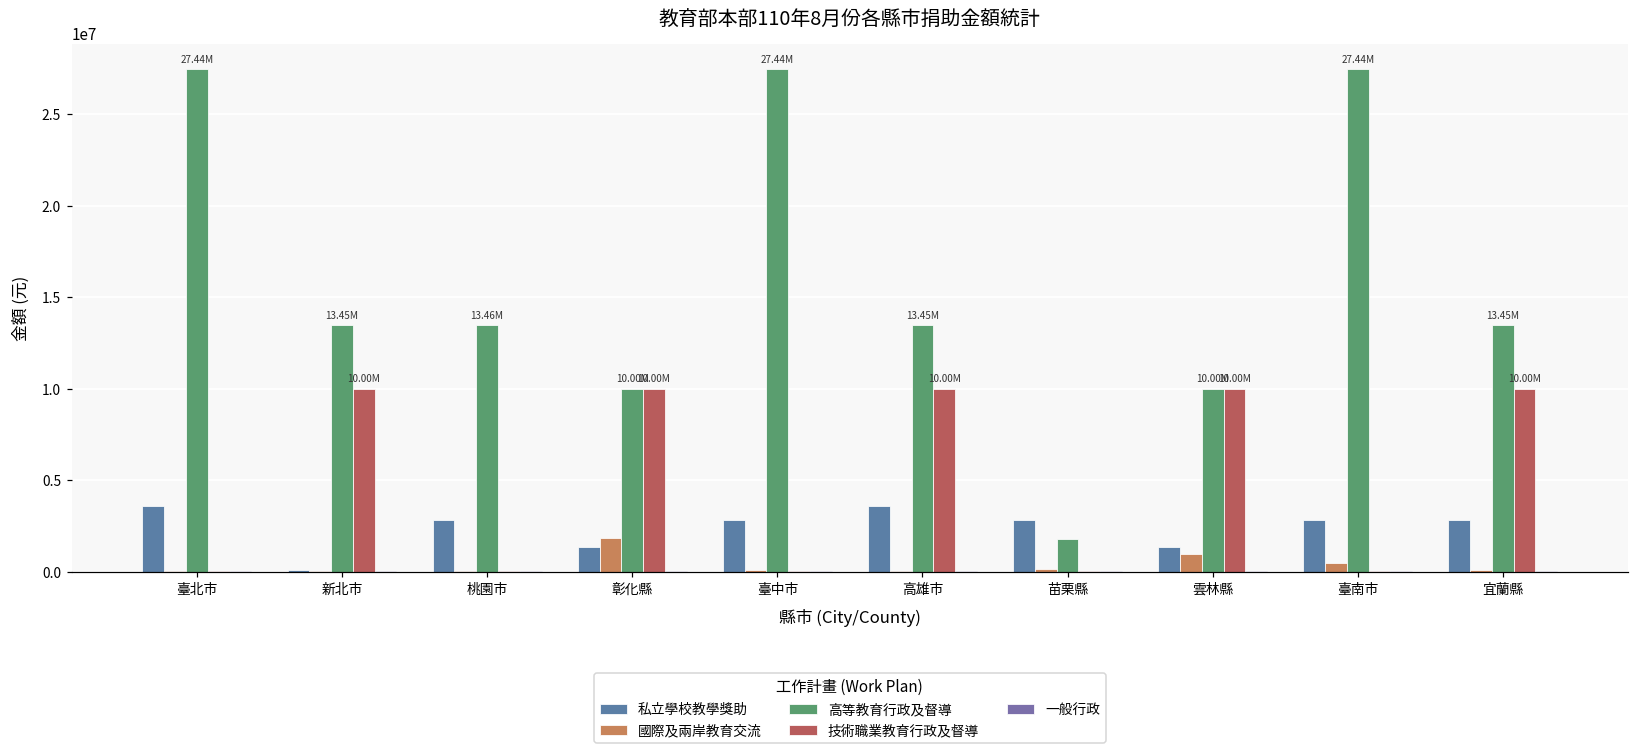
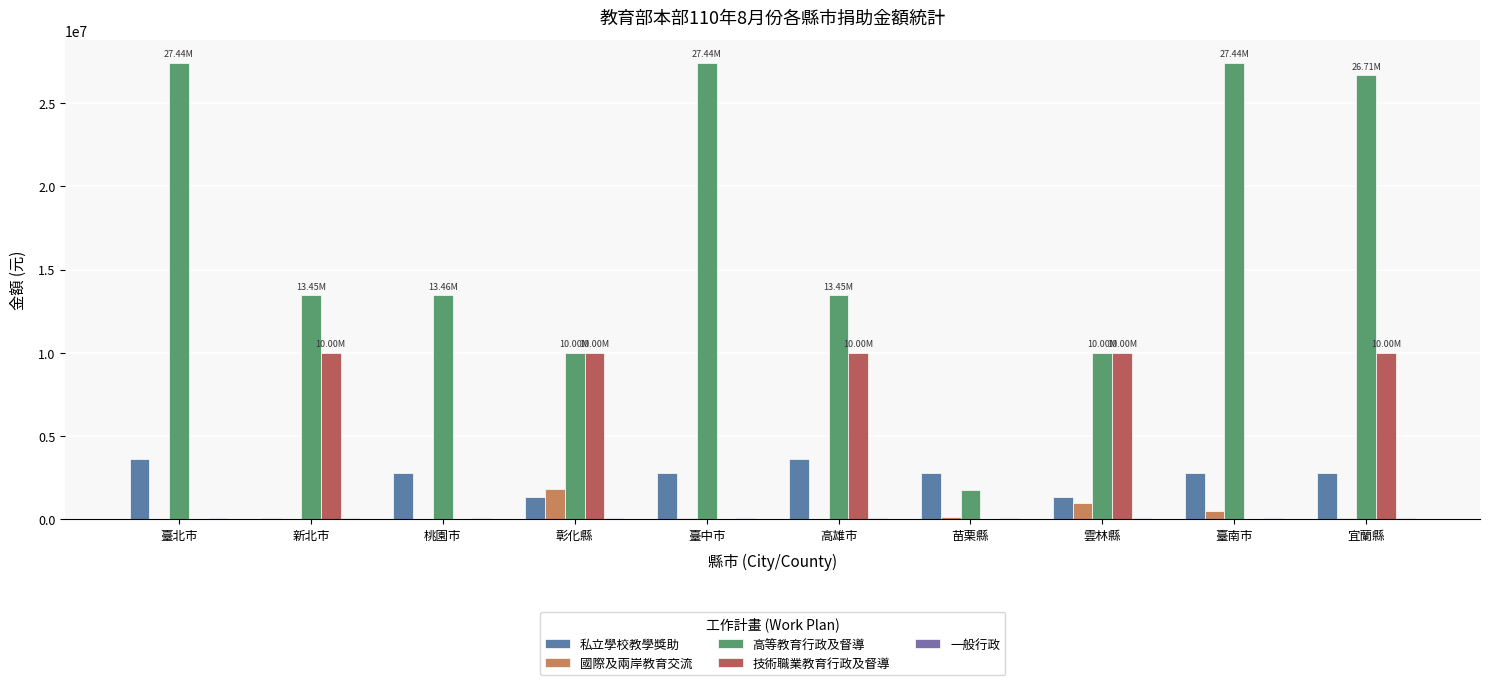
  {
    "高等教育行政及督導": {
      "臺北市": "27.44M",
      "新北市": "13.45M",
      "桃園市": "13.46M",
      "臺中市": "27.44M",
      "高雄市": "13.45M",
      "臺南市": "27.44M",
-     "宜蘭縣": "13.45M"
+     "宜蘭縣": "26.71M"
    }
  }
